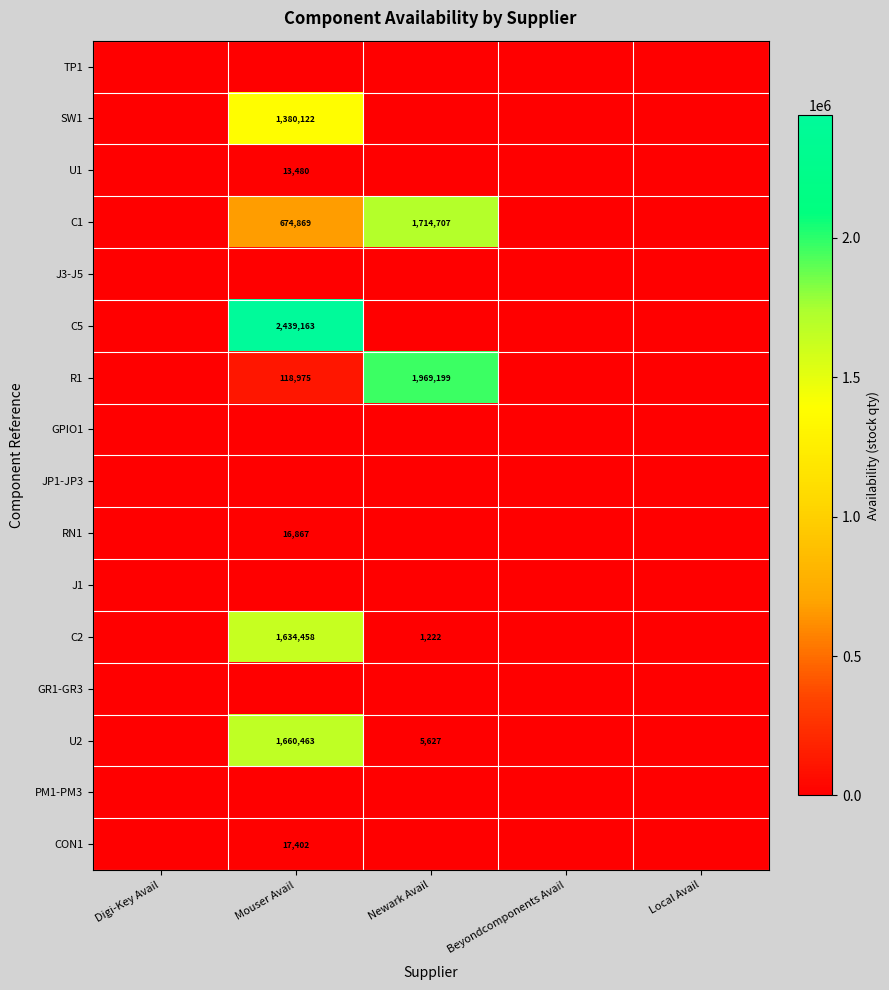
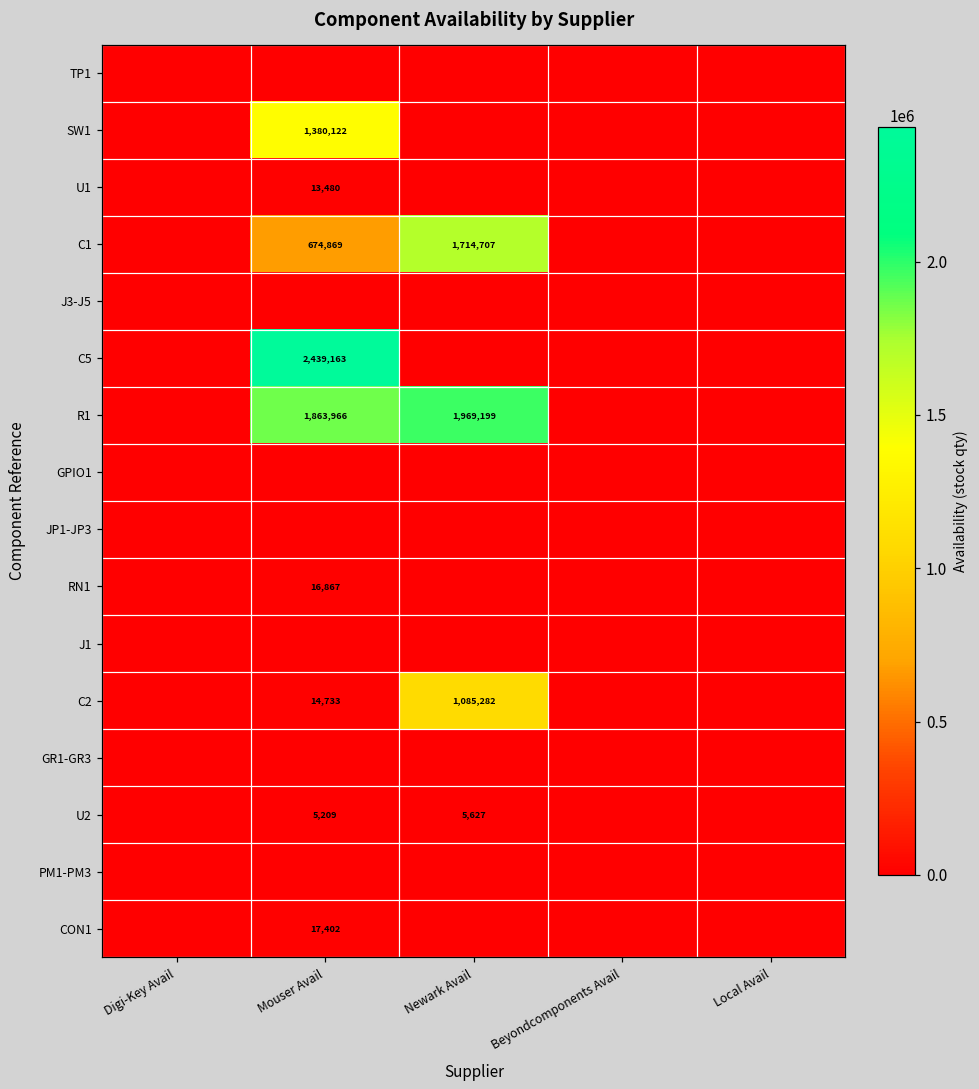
  {
    "SW1": {
      "Mouser Avail": "1,380,122"
    },
    "U1": {
      "Mouser Avail": "13,480"
    },
    "C1": {
      "Mouser Avail": "674,869",
      "Newark Avail": "1,714,707"
    },
    "C5": {
      "Mouser Avail": "2,439,163"
    },
    "R1": {
-     "Mouser Avail": "118,975",
+     "Mouser Avail": "1,863,966",
      "Newark Avail": "1,969,199"
    },
    "RN1": {
      "Mouser Avail": "16,867"
    },
    "C2": {
-     "Mouser Avail": "1,634,458",
-     "Newark Avail": "1,222"
+     "Mouser Avail": "14,733",
+     "Newark Avail": "1,085,282"
    },
    "U2": {
-     "Mouser Avail": "1,660,463",
+     "Mouser Avail": "5,209",
      "Newark Avail": "5,627"
    },
    "CON1": {
      "Mouser Avail": "17,402"
    }
  }
